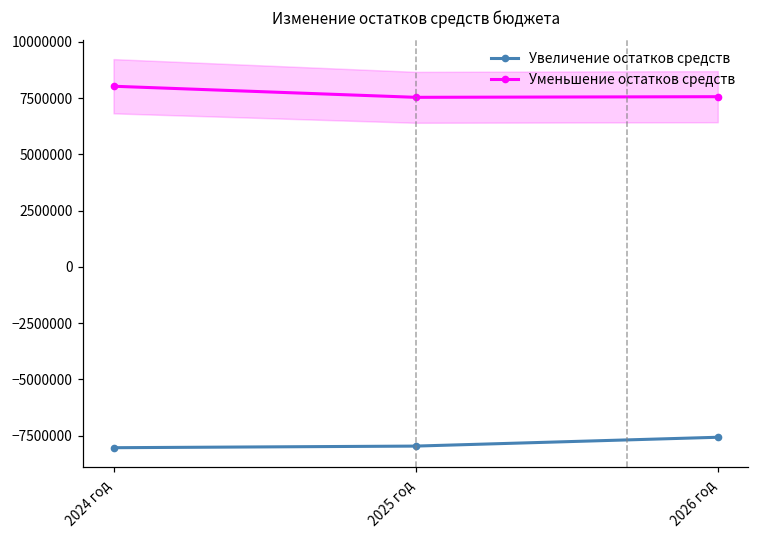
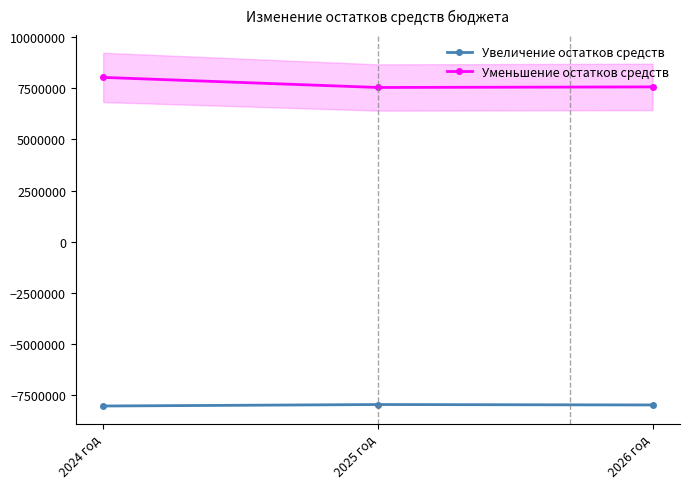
  {
    "Увеличение остатков средств": {
      "2024 год": -8000000,
      "2025 год": -8000000,
-     "2026 год": -7600000
+     "2026 год": -8000000
    }
  }
